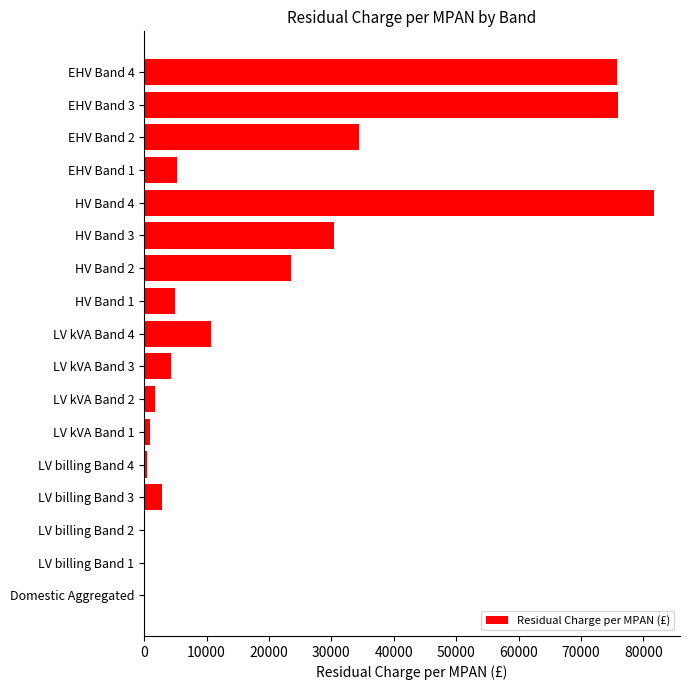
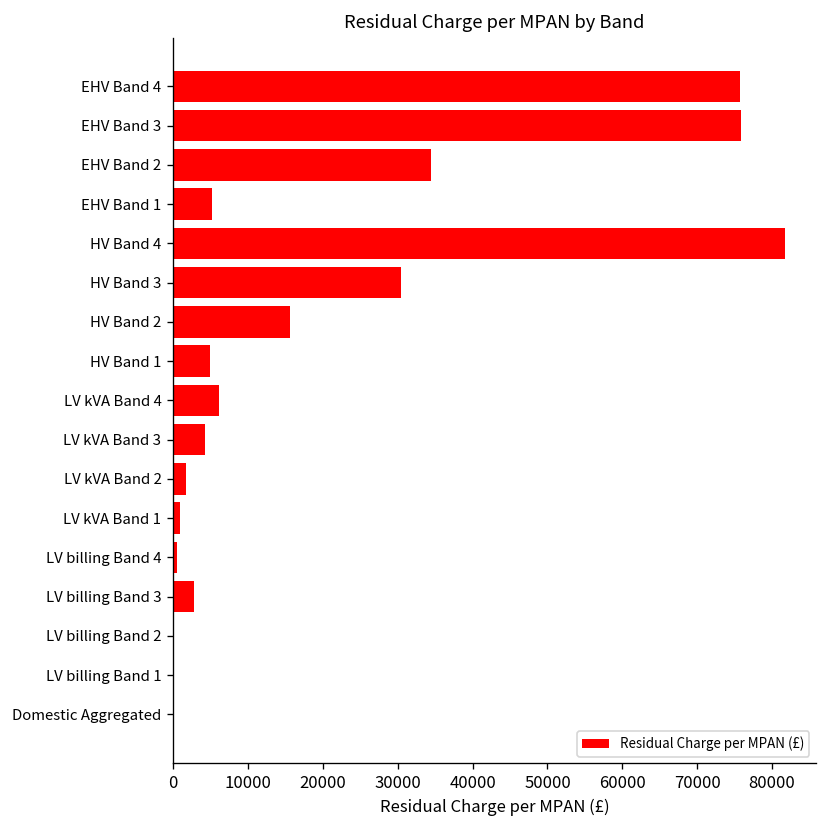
  {
    "EHV Band 4": 76000,
    "EHV Band 3": 76000,
    "EHV Band 2": 34000,
    "EHV Band 1": 5000,
    "HV Band 4": 82000,
    "HV Band 3": 30000,
-   "HV Band 2": 24000,
+   "HV Band 2": 16000,
    "HV Band 1": 5000,
-   "LV kVA Band 4": 11000,
+   "LV kVA Band 4": 6000,
    "LV kVA Band 3": 4000,
    "LV kVA Band 2": 2000,
    "LV kVA Band 1": 1000,
    "LV billing Band 4": 1000,
    "LV billing Band 3": 3000
  }
